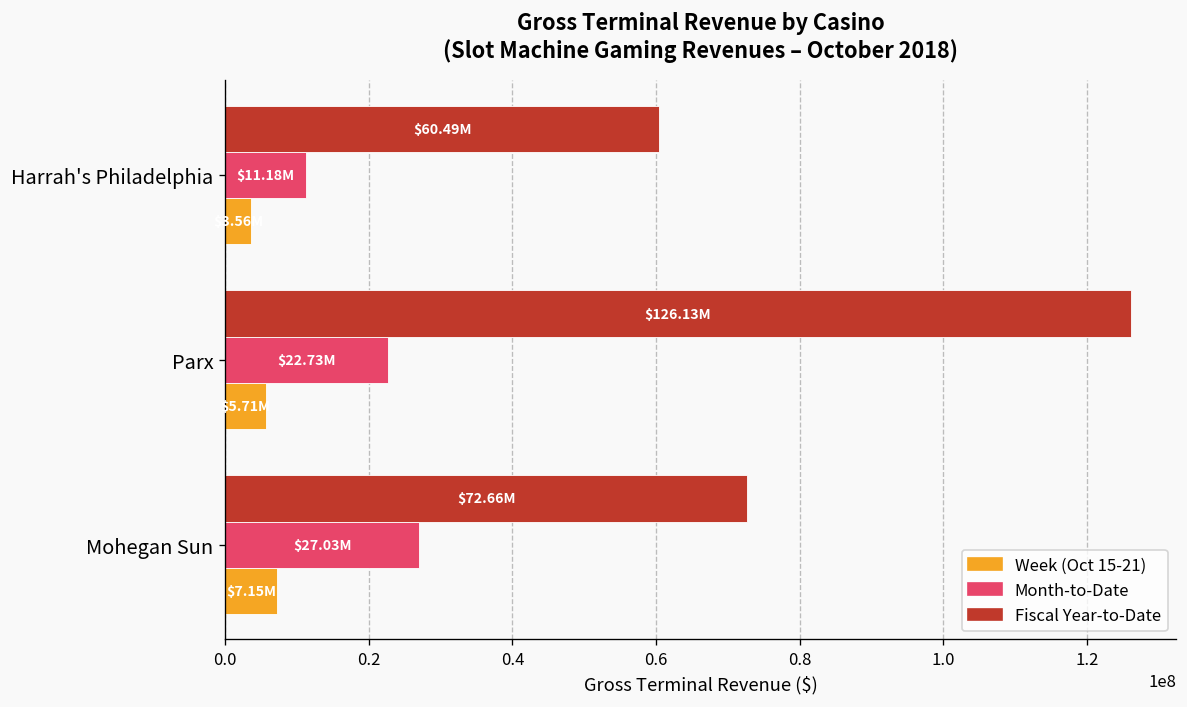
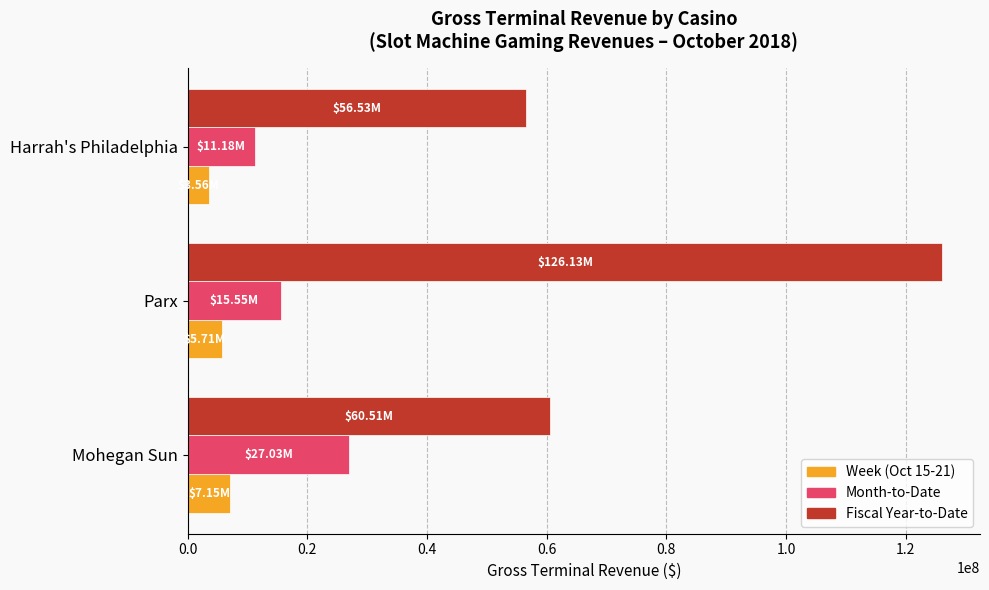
  {
    "Week (Oct 15-21)": {
      "Parx": "$5.71M",
      "Mohegan Sun": "$7.15M"
    },
    "Month-to-Date": {
      "Harrah's Philadelphia": "$11.18M",
-     "Parx": "$22.73M",
+     "Parx": "$15.55M",
      "Mohegan Sun": "$27.03M"
    },
    "Fiscal Year-to-Date": {
-     "Harrah's Philadelphia": "$60.49M",
+     "Harrah's Philadelphia": "$56.53M",
      "Parx": "$126.13M",
-     "Mohegan Sun": "$72.66M"
+     "Mohegan Sun": "$60.51M"
    }
  }
